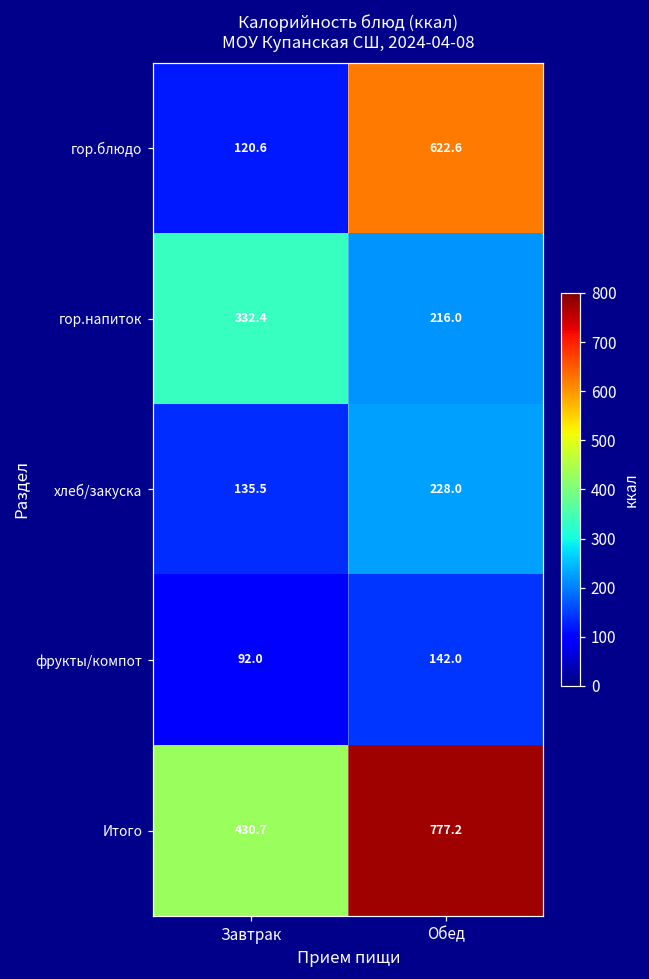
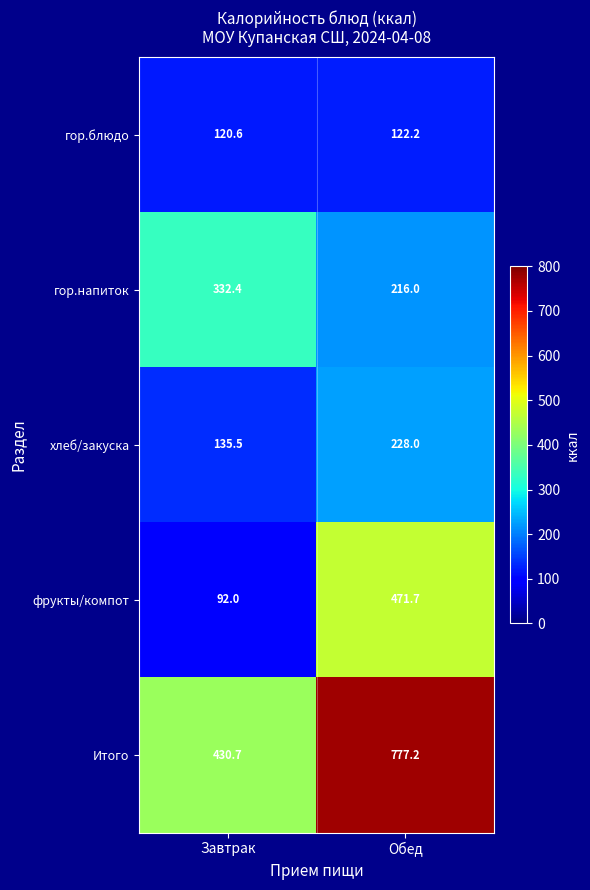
  {
    "гор.блюдо": {
      "Завтрак": 120.6,
-     "Обед": 622.6
+     "Обед": 122.2
    },
    "гор.напиток": {
      "Завтрак": 332.4,
      "Обед": 216.0
    },
    "хлеб/закуска": {
      "Завтрак": 135.5,
      "Обед": 228.0
    },
    "фрукты/компот": {
      "Завтрак": 92.0,
-     "Обед": 142.0
+     "Обед": 471.7
    },
    "Итого": {
      "Завтрак": 430.7,
      "Обед": 777.2
    }
  }
